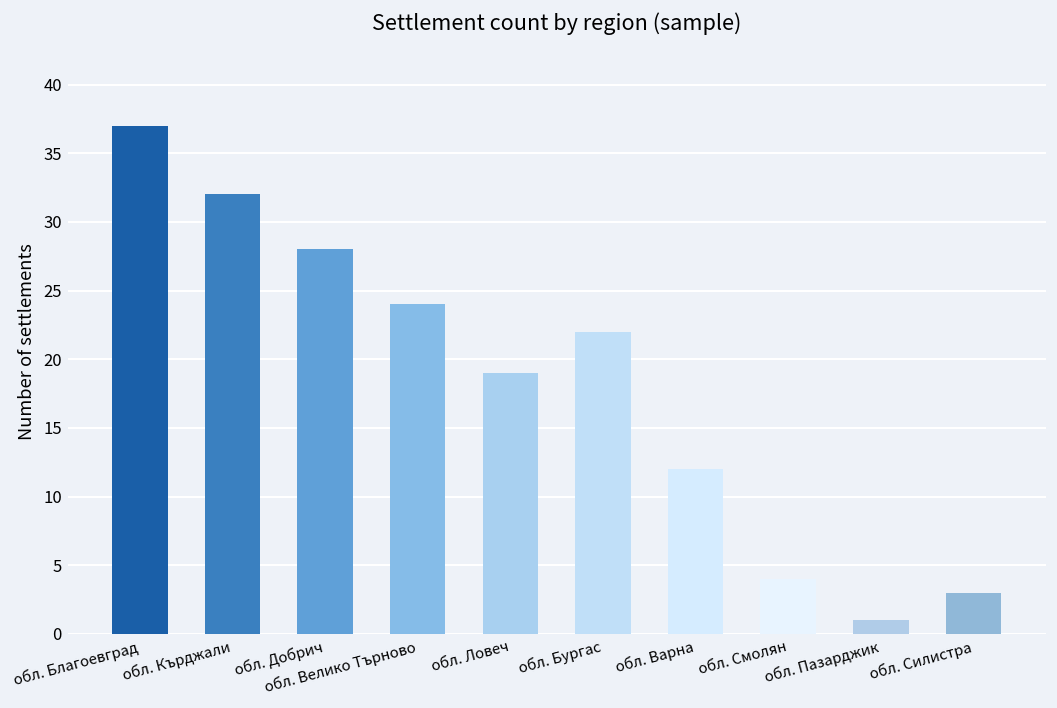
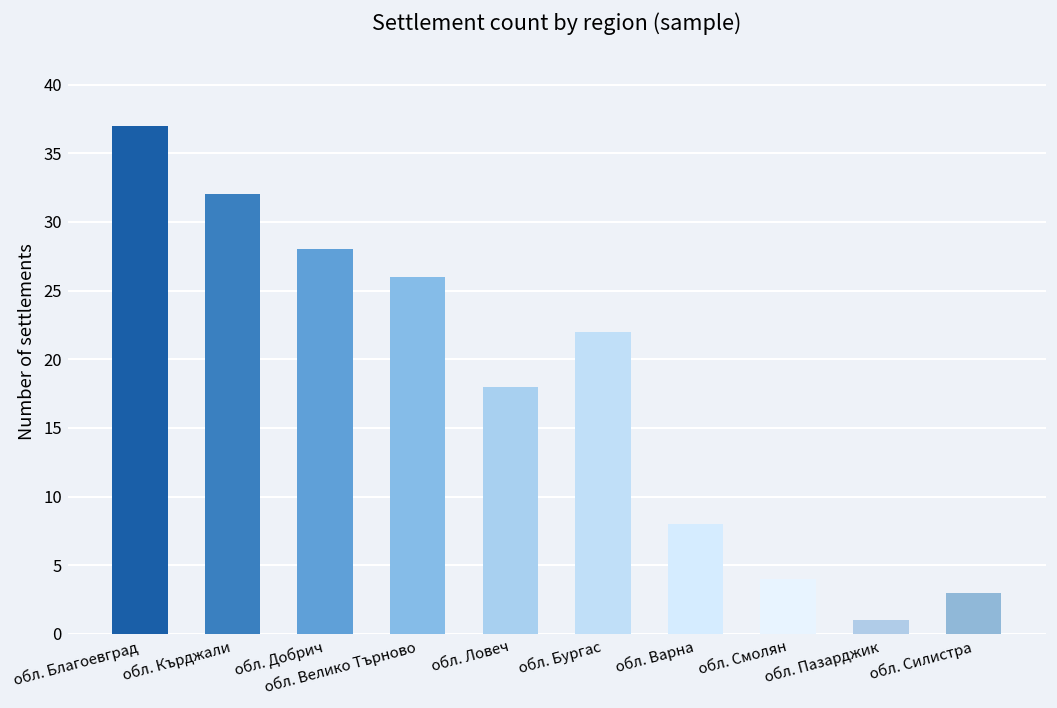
  {
    "обл. Благоевград": 37,
    "обл. Кърджали": 32,
    "обл. Добрич": 28,
-   "обл. Велико Търново": 24,
-   "обл. Ловеч": 19,
+   "обл. Велико Търново": 26,
+   "обл. Ловеч": 18,
    "обл. Бургас": 22,
-   "обл. Варна": 12,
+   "обл. Варна": 8,
    "обл. Смолян": 4,
    "обл. Пазарджик": 1,
    "обл. Силистра": 3
  }
